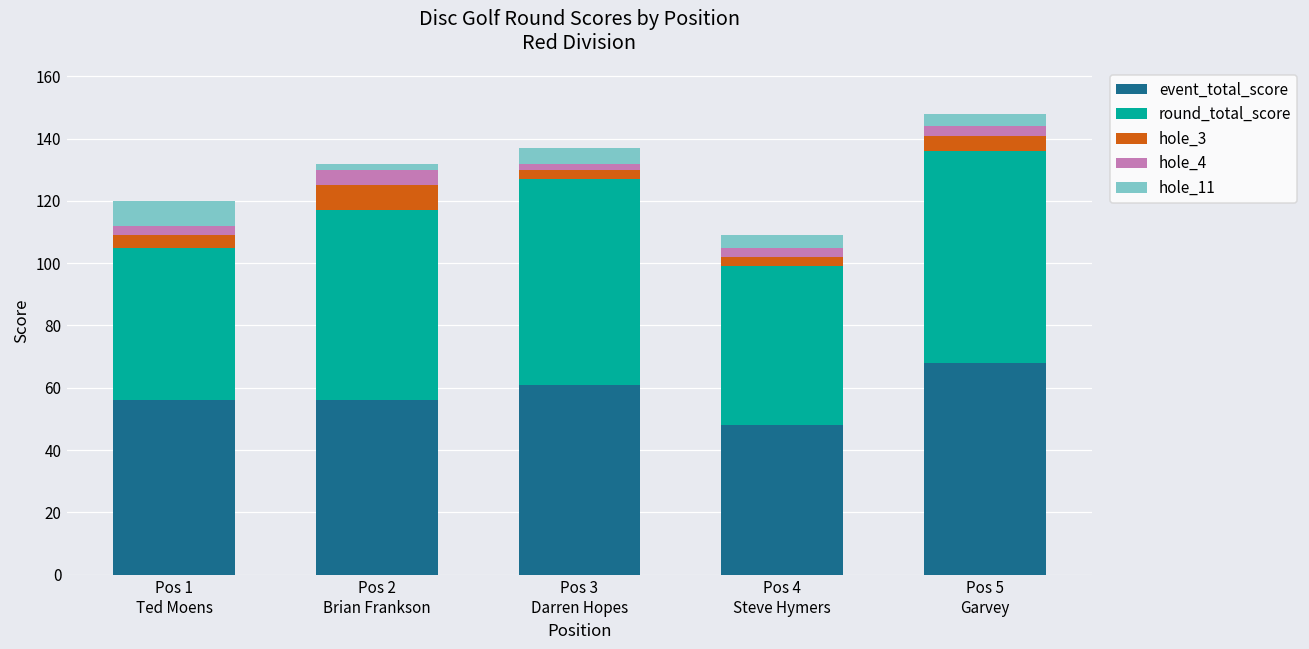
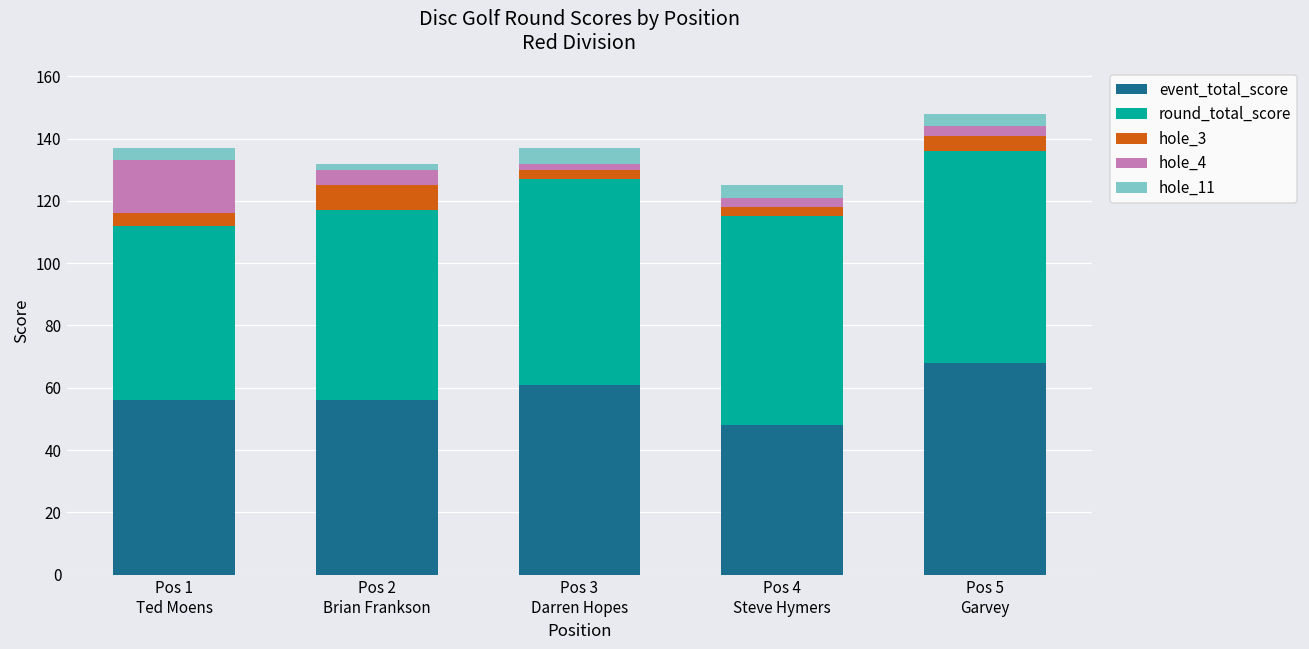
  {
    "event_total_score": {
      "Pos 1 Ted Moens": 56,
      "Pos 2 Brian Frankson": 56,
      "Pos 3 Darren Hopes": 61,
      "Pos 4 Steve Hymers": 48,
      "Pos 5 Garvey": 68
    },
    "round_total_score": {
-     "Pos 1 Ted Moens": 49,
+     "Pos 1 Ted Moens": 56,
      "Pos 2 Brian Frankson": 61,
      "Pos 3 Darren Hopes": 66,
-     "Pos 4 Steve Hymers": 51,
+     "Pos 4 Steve Hymers": 67,
      "Pos 5 Garvey": 68
    },
    "hole_3": {
      "Pos 1 Ted Moens": 4,
      "Pos 2 Brian Frankson": 8,
      "Pos 3 Darren Hopes": 3,
      "Pos 4 Steve Hymers": 3,
      "Pos 5 Garvey": 5
    },
    "hole_4": {
-     "Pos 1 Ted Moens": 3,
+     "Pos 1 Ted Moens": 17,
      "Pos 2 Brian Frankson": 5,
      "Pos 3 Darren Hopes": 2,
      "Pos 4 Steve Hymers": 3,
      "Pos 5 Garvey": 3
    },
    "hole_11": {
-     "Pos 1 Ted Moens": 8,
+     "Pos 1 Ted Moens": 4,
      "Pos 2 Brian Frankson": 2,
      "Pos 3 Darren Hopes": 5,
      "Pos 4 Steve Hymers": 4,
      "Pos 5 Garvey": 4
    }
  }
